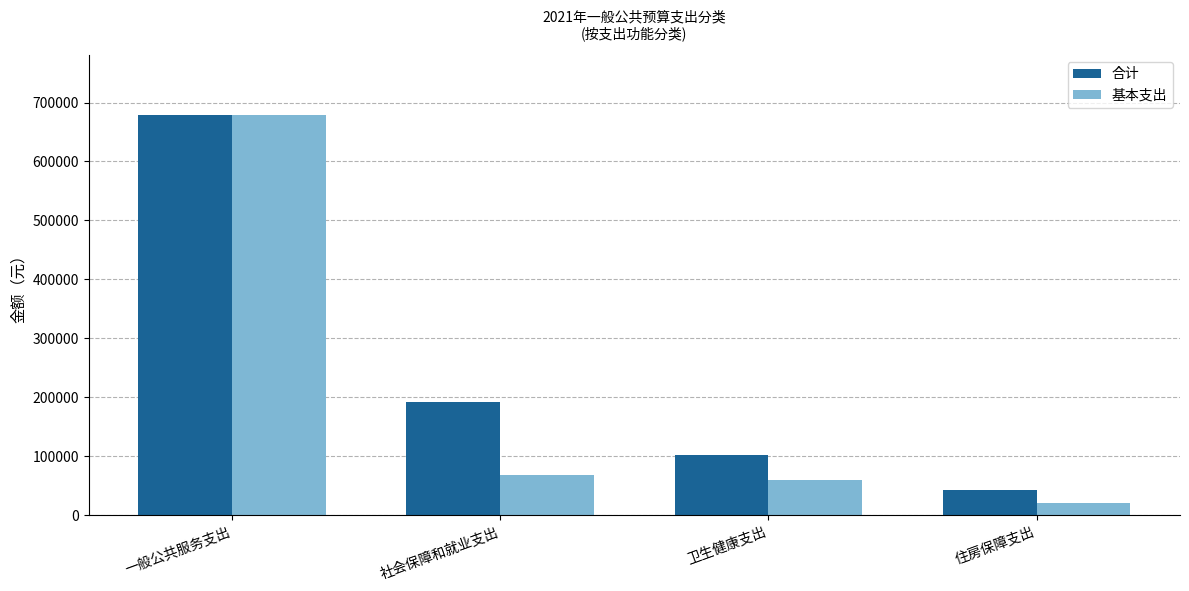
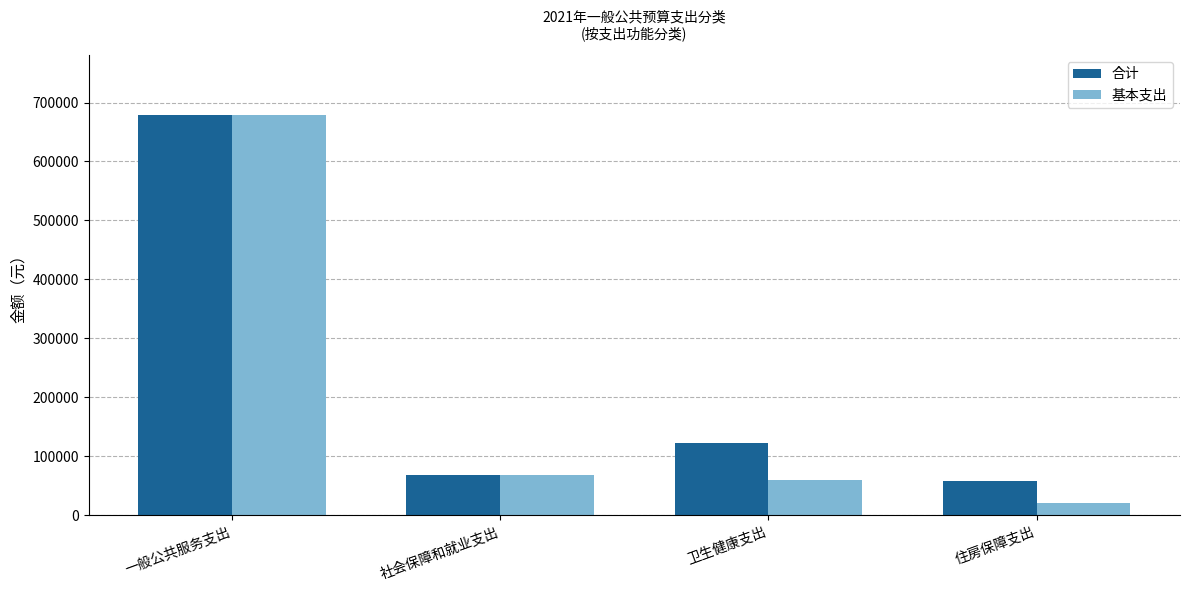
  {
    "合计": {
      "一般公共服务支出": 680000,
-     "社会保障和就业支出": 190000,
-     "卫生健康支出": 100000,
-     "住房保障支出": 40000
+     "社会保障和就业支出": 70000,
+     "卫生健康支出": 120000,
+     "住房保障支出": 60000
    },
    "基本支出": {
      "一般公共服务支出": 680000,
      "社会保障和就业支出": 70000,
      "卫生健康支出": 60000,
      "住房保障支出": 20000
    }
  }
